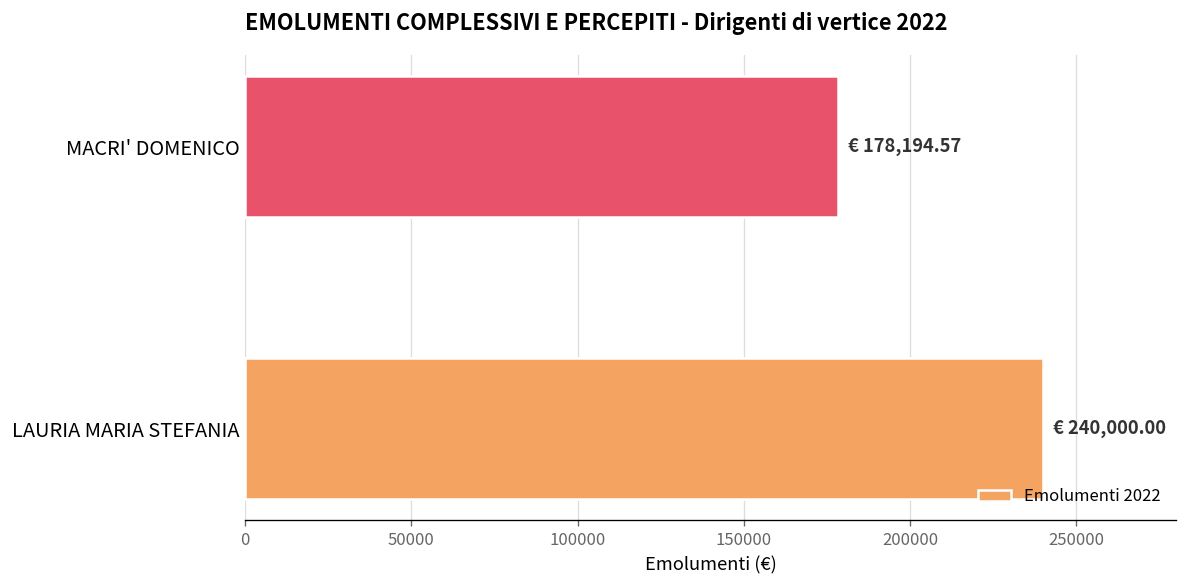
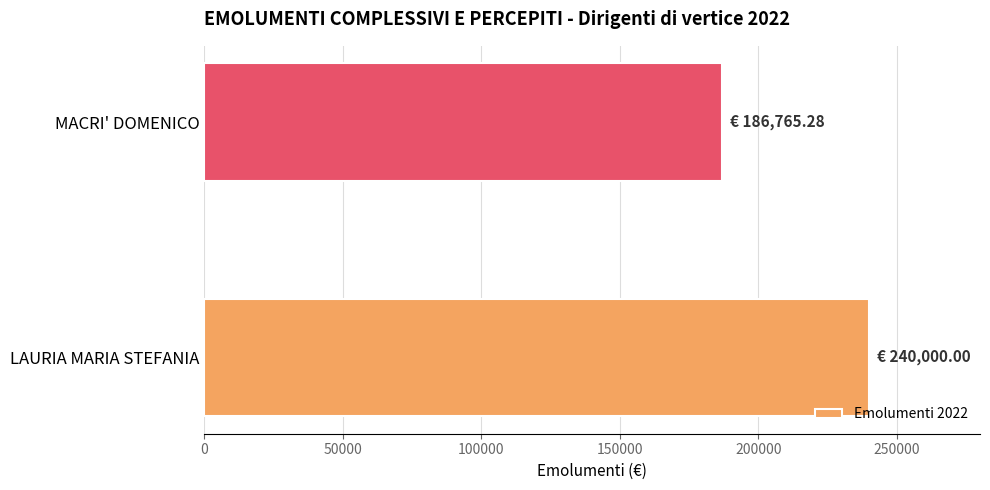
  {
-   "MACRI' DOMENICO": "178,194.57",
+   "MACRI' DOMENICO": "186,765.28",
    "LAURIA MARIA STEFANIA": "240,000.00"
  }
